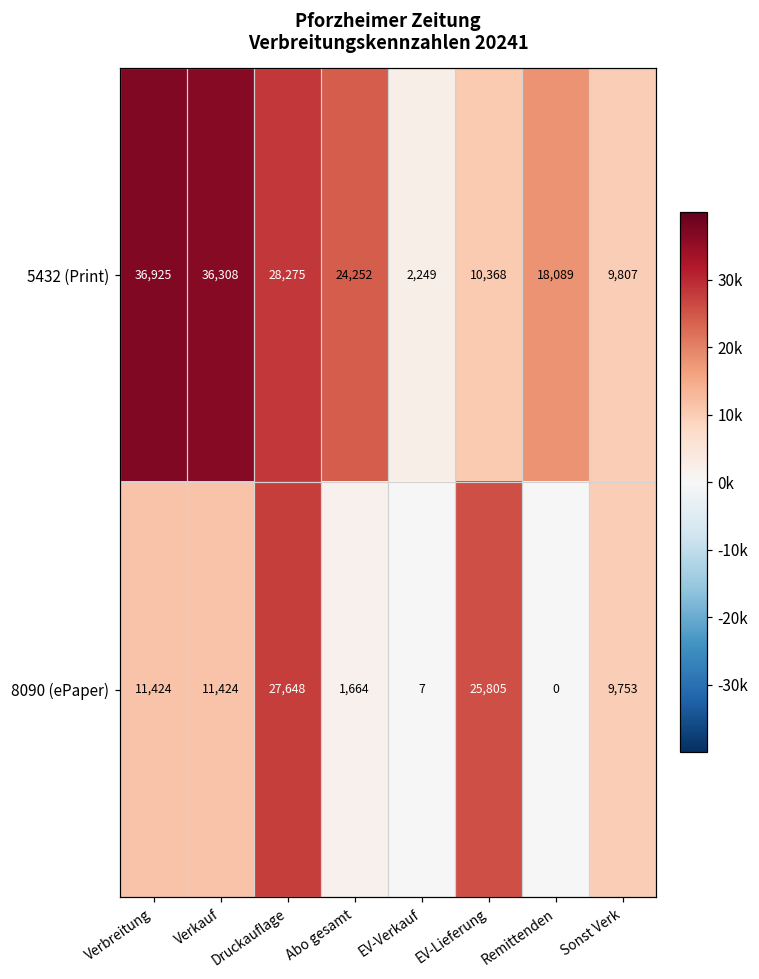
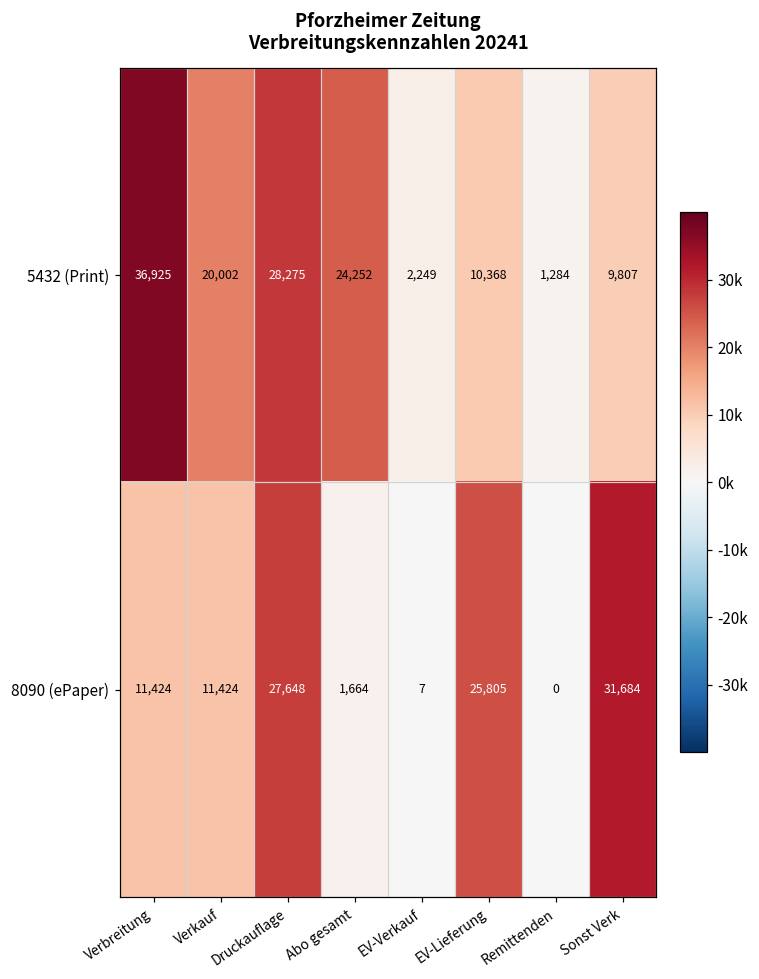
  {
    "5432 (Print)": {
      "Verbreitung": "36,925",
-     "Verkauf": "36,308",
+     "Verkauf": "20,002",
      "Druckauflage": "28,275",
      "Abo gesamt": "24,252",
      "EV-Verkauf": "2,249",
      "EV-Lieferung": "10,368",
-     "Remittenden": "18,089",
+     "Remittenden": "1,284",
      "Sonst Verk": "9,807"
    },
    "8090 (ePaper)": {
      "Verbreitung": "11,424",
      "Verkauf": "11,424",
      "Druckauflage": "27,648",
      "Abo gesamt": "1,664",
      "EV-Verkauf": "7",
      "EV-Lieferung": "25,805",
      "Remittenden": "0",
-     "Sonst Verk": "9,753"
+     "Sonst Verk": "31,684"
    }
  }
